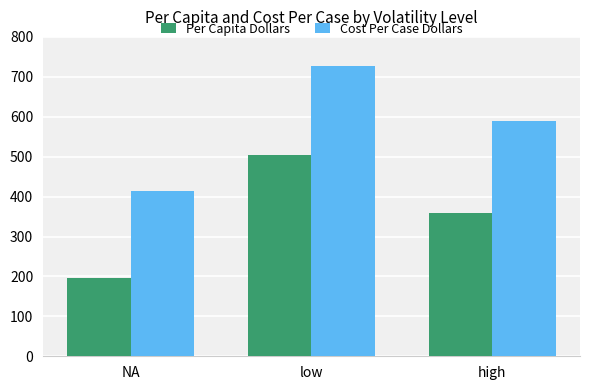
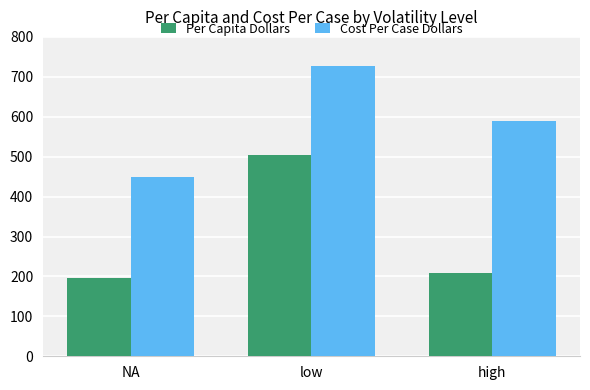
  {
    "Per Capita Dollars": {
      "NA": 200,
      "low": 500,
-     "high": 360
+     "high": 210
    },
    "Cost Per Case Dollars": {
-     "NA": 410,
+     "NA": 450,
      "low": 730,
      "high": 590
    }
  }
